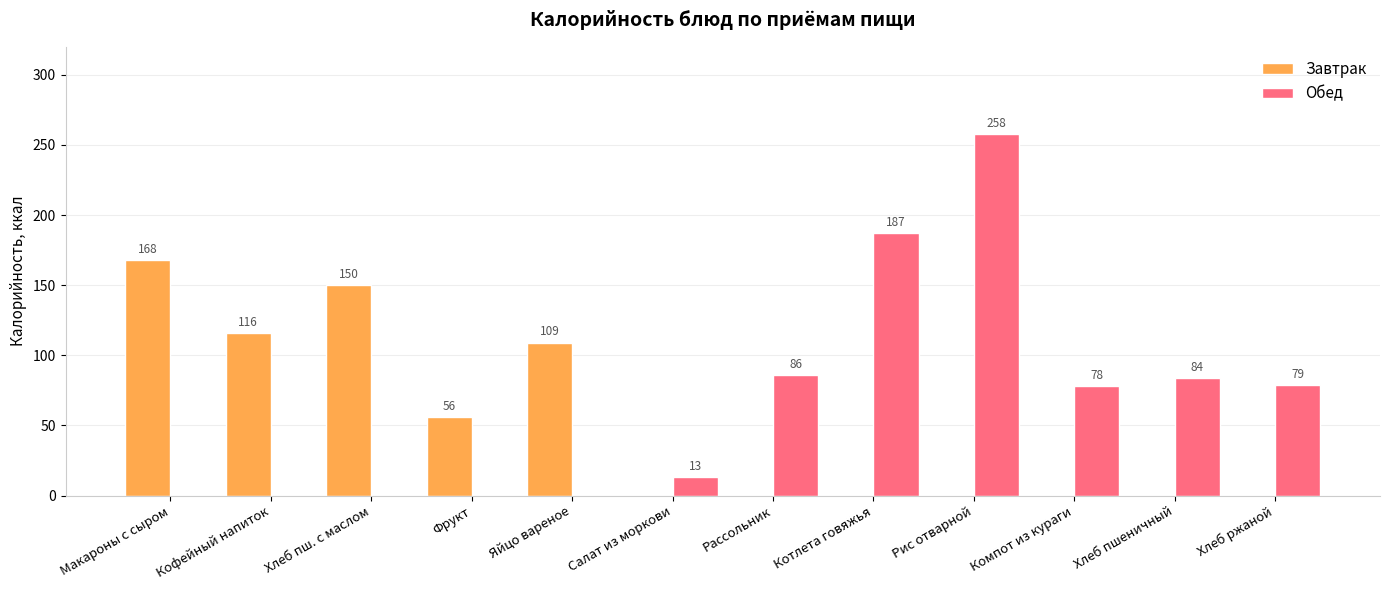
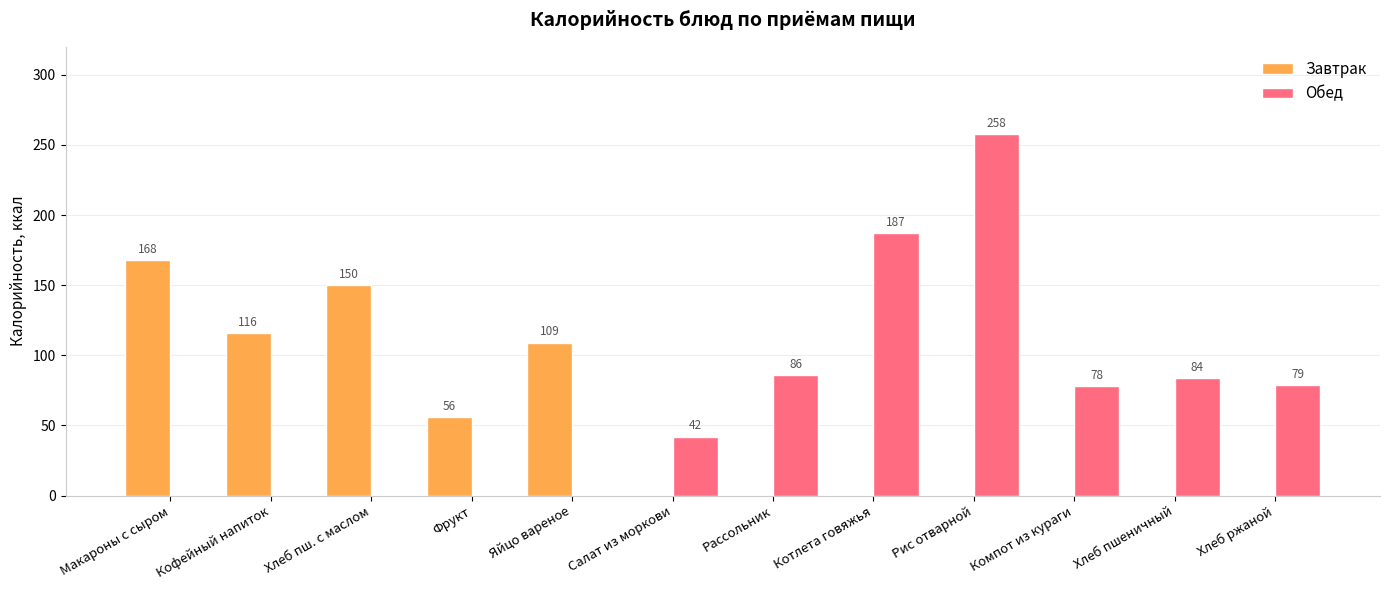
  {
    "Завтрак": {
      "Макароны с сыром": 168,
      "Кофейный напиток": 116,
      "Хлеб пш. с маслом": 150,
      "Фрукт": 56,
      "Яйцо вареное": 109
    },
    "Обед": {
-     "Салат из моркови": 13,
+     "Салат из моркови": 42,
      "Рассольник": 86,
      "Котлета говяжья": 187,
      "Рис отварной": 258,
      "Компот из кураги": 78,
      "Хлеб пшеничный": 84,
      "Хлеб ржаной": 79
    }
  }
